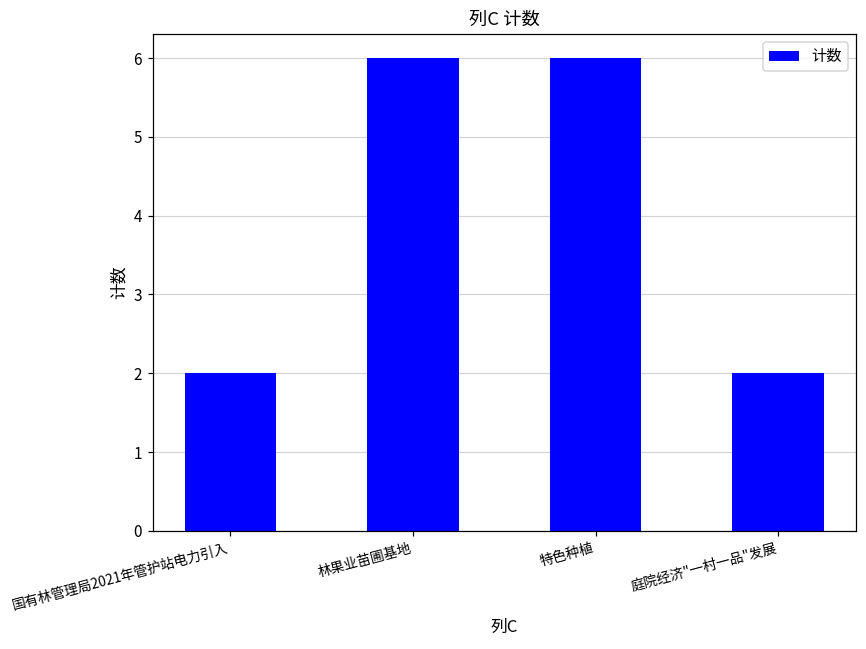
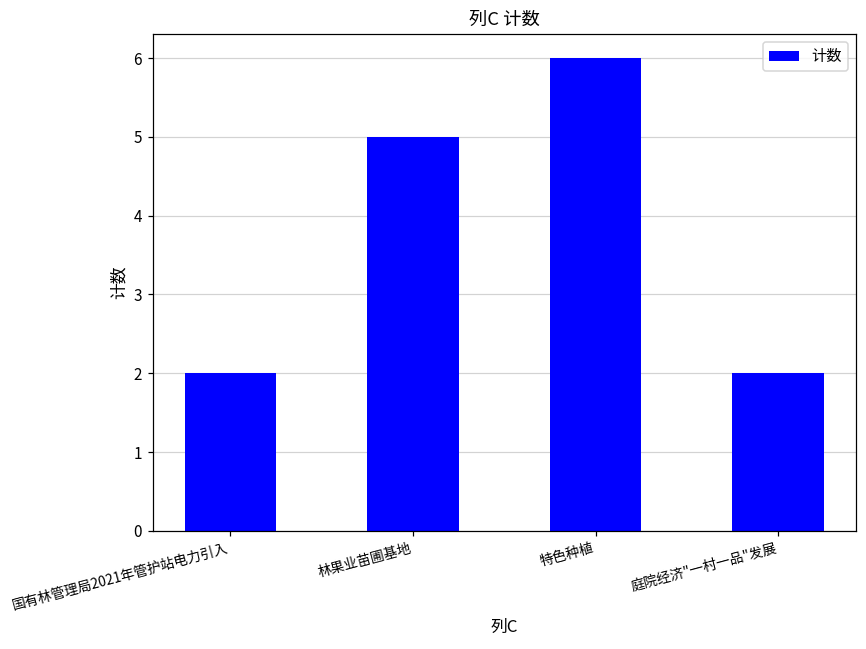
  {
    "国有林管理局2021年管护站电力引入": 2,
-   "林果业苗圃基地": 6,
+   "林果业苗圃基地": 5,
    "特色种植": 6,
    "庭院经济\"一村一品\"发展": 2
  }
